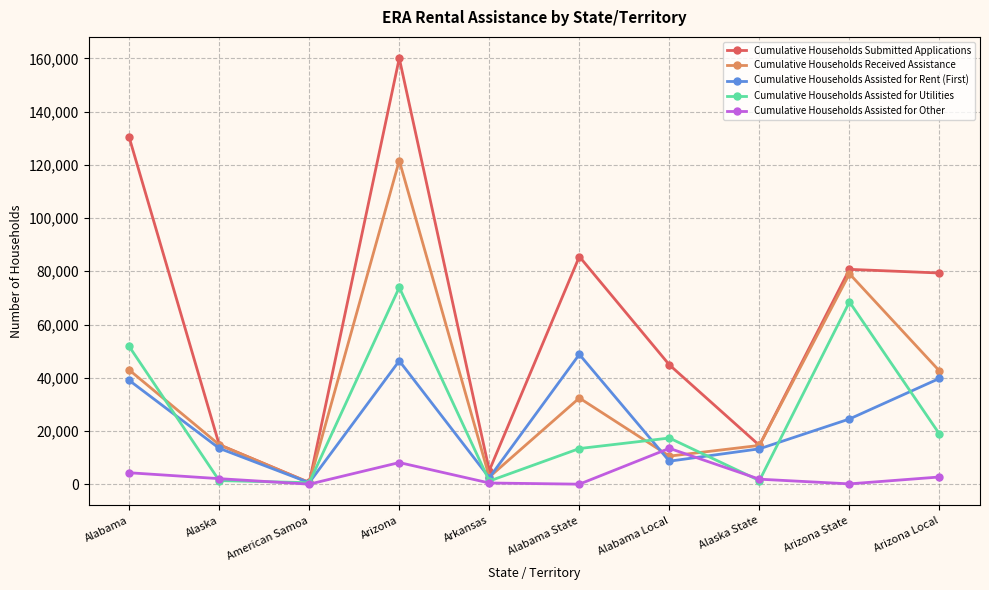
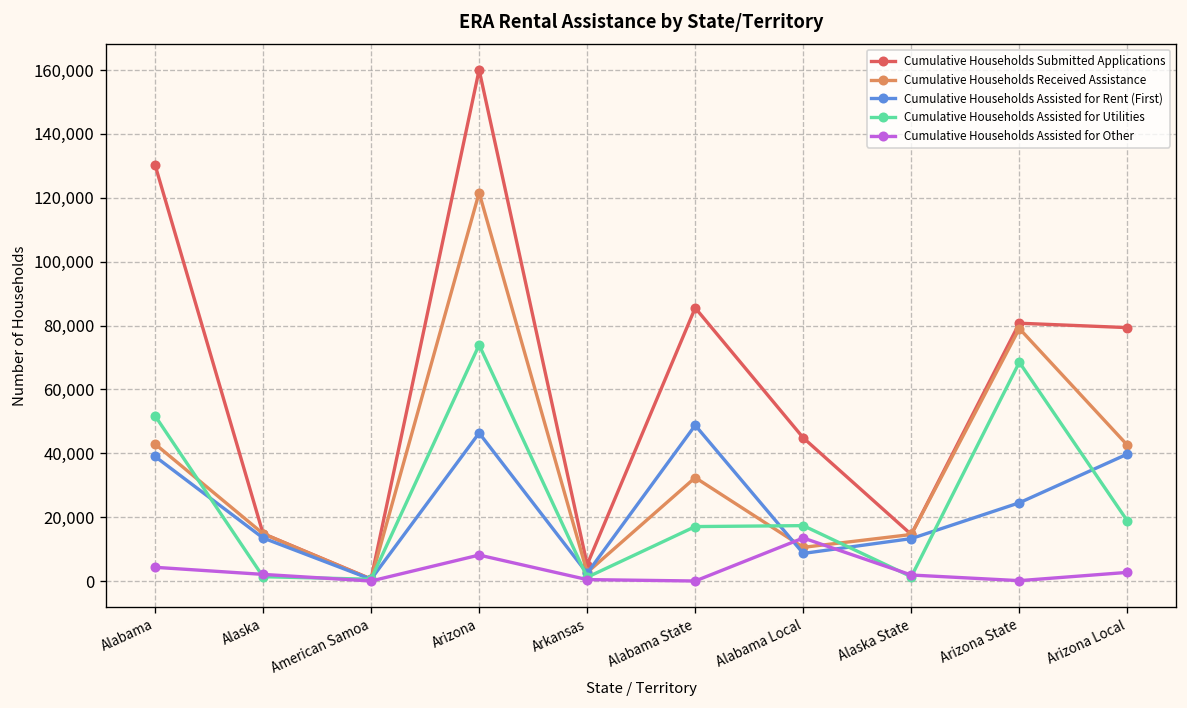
  {
    "Cumulative Households Assisted for Rent (First)": {
      "Alabama": "39,000",
      "Alaska": "13,000",
      "Arizona": "46,000",
      "Alabama State": "49,000",
      "Alabama Local": "9,000",
      "Alaska State": "13,000",
      "Arizona State": "24,000",
      "Arizona Local": "40,000"
    },
    "Cumulative Households Assisted for Utilities": {
      "Alabama": "52,000",
      "Arizona": "74,000",
-     "Alabama State": "13,000",
+     "Alabama State": "17,000",
      "Alabama Local": "17,000",
      "Arizona State": "69,000",
      "Arizona Local": "19,000"
    },
    "Cumulative Households Assisted for Other": {
      "Alabama": "4,000",
      "Arizona": "8,000",
      "Alabama State": "0",
      "Alabama Local": "13,000",
      "Arizona State": "0",
      "Arizona Local": "3,000"
    }
  }
